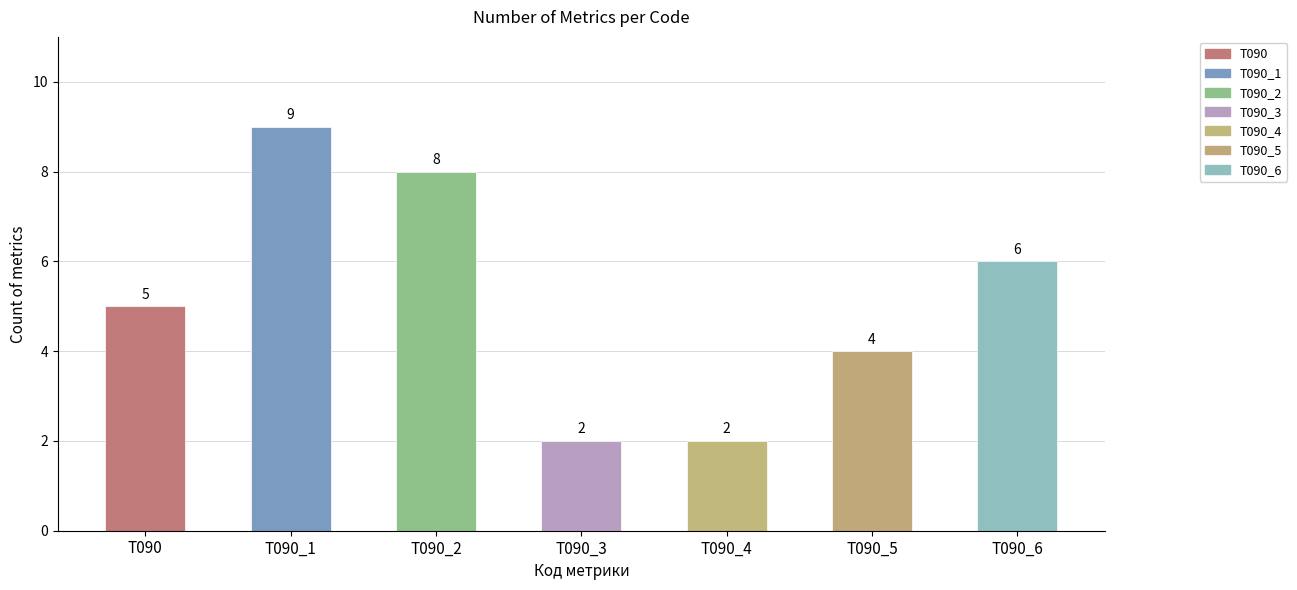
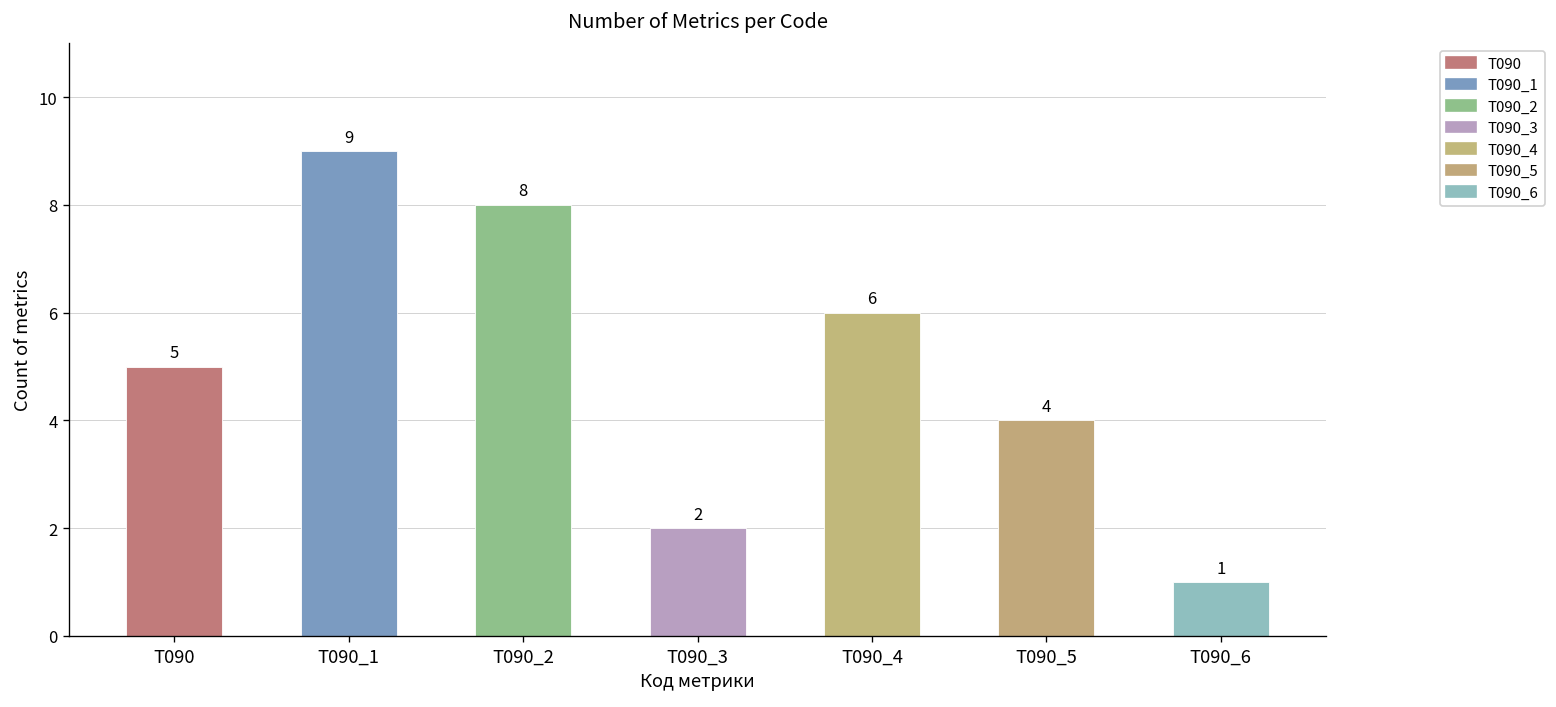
  {
    "T090": 5,
    "T090_1": 9,
    "T090_2": 8,
    "T090_3": 2,
-   "T090_4": 2,
+   "T090_4": 6,
    "T090_5": 4,
-   "T090_6": 6
+   "T090_6": 1
  }
